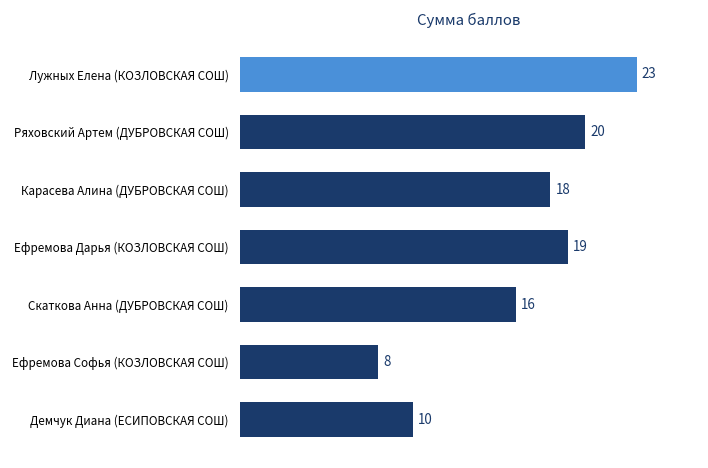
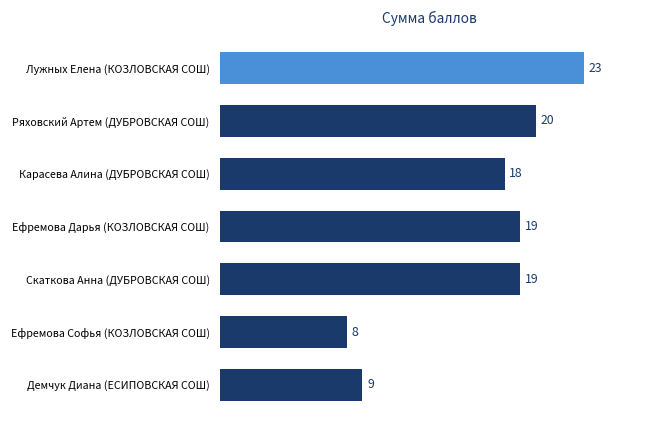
  {
    "Лужных Елена (КОЗЛОВСКАЯ СОШ)": 23,
    "Ряховский Артем (ДУБРОВСКАЯ СОШ)": 20,
    "Карасева Алина (ДУБРОВСКАЯ СОШ)": 18,
    "Ефремова Дарья (КОЗЛОВСКАЯ СОШ)": 19,
-   "Скаткова Анна (ДУБРОВСКАЯ СОШ)": 16,
+   "Скаткова Анна (ДУБРОВСКАЯ СОШ)": 19,
    "Ефремова Софья (КОЗЛОВСКАЯ СОШ)": 8,
-   "Демчук Диана (ЕСИПОВСКАЯ СОШ)": 10
+   "Демчук Диана (ЕСИПОВСКАЯ СОШ)": 9
  }
